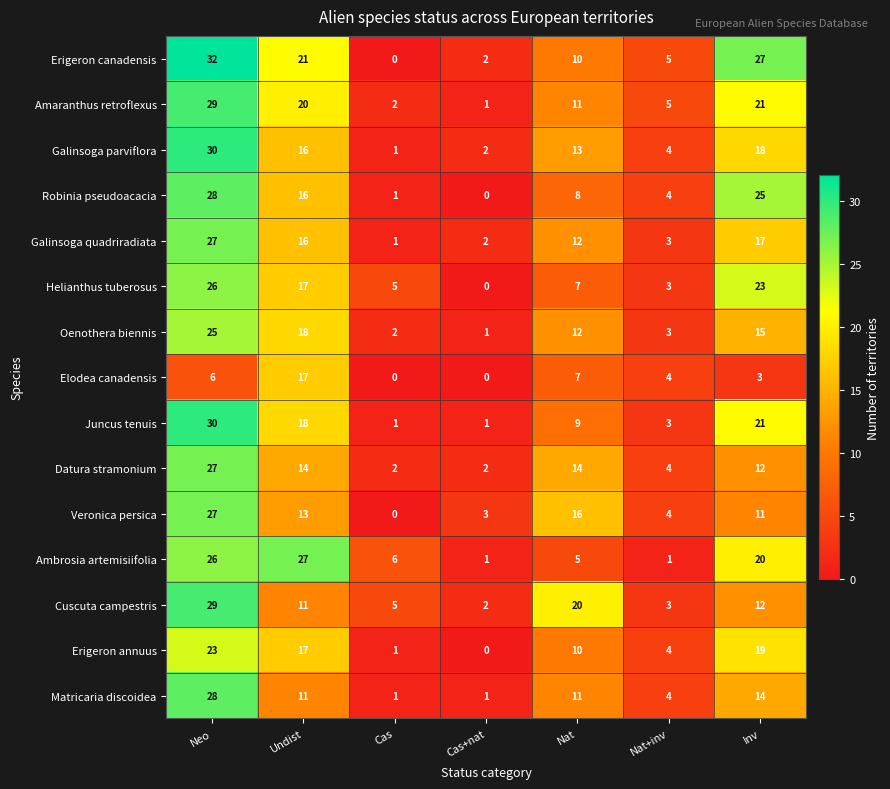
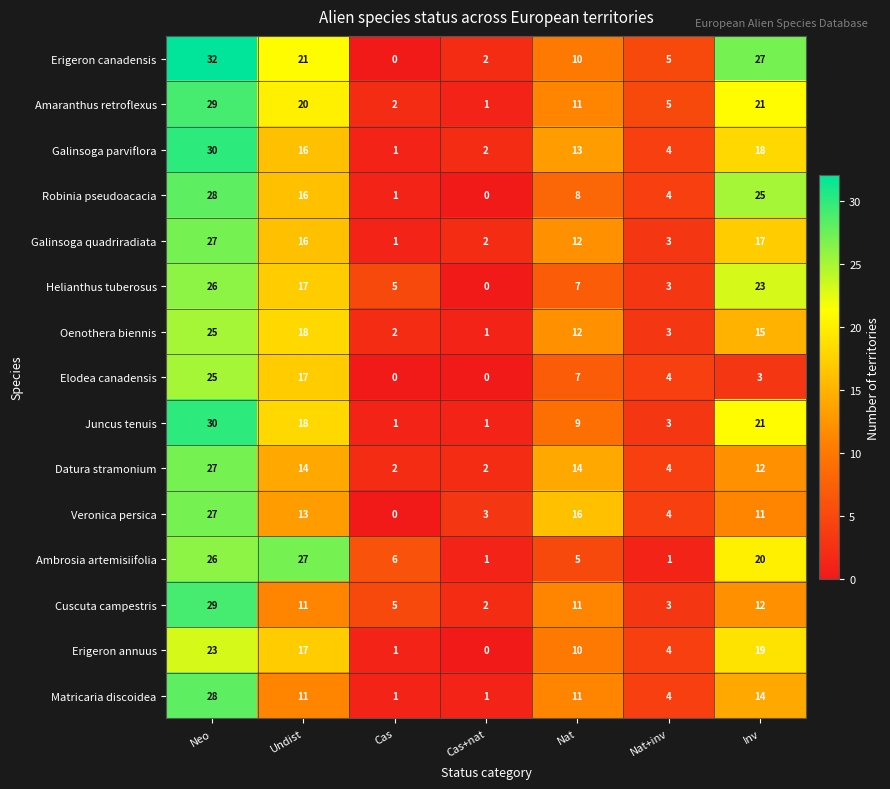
  {
    "Erigeron canadensis": {
      "Neo": 32,
      "Undist": 21,
      "Cas": 0,
      "Cas+nat": 2,
      "Nat": 10,
      "Nat+inv": 5,
      "Inv": 27
    },
    "Amaranthus retroflexus": {
      "Neo": 29,
      "Undist": 20,
      "Cas": 2,
      "Cas+nat": 1,
      "Nat": 11,
      "Nat+inv": 5,
      "Inv": 21
    },
    "Galinsoga parviflora": {
      "Neo": 30,
      "Undist": 16,
      "Cas": 1,
      "Cas+nat": 2,
      "Nat": 13,
      "Nat+inv": 4,
      "Inv": 18
    },
    "Robinia pseudoacacia": {
      "Neo": 28,
      "Undist": 16,
      "Cas": 1,
      "Cas+nat": 0,
      "Nat": 8,
      "Nat+inv": 4,
      "Inv": 25
    },
    "Galinsoga quadriradiata": {
      "Neo": 27,
      "Undist": 16,
      "Cas": 1,
      "Cas+nat": 2,
      "Nat": 12,
      "Nat+inv": 3,
      "Inv": 17
    },
    "Helianthus tuberosus": {
      "Neo": 26,
      "Undist": 17,
      "Cas": 5,
      "Cas+nat": 0,
      "Nat": 7,
      "Nat+inv": 3,
      "Inv": 23
    },
    "Oenothera biennis": {
      "Neo": 25,
      "Undist": 18,
      "Cas": 2,
      "Cas+nat": 1,
      "Nat": 12,
      "Nat+inv": 3,
      "Inv": 15
    },
    "Elodea canadensis": {
-     "Neo": 6,
+     "Neo": 25,
      "Undist": 17,
      "Cas": 0,
      "Cas+nat": 0,
      "Nat": 7,
      "Nat+inv": 4,
      "Inv": 3
    },
    "Juncus tenuis": {
      "Neo": 30,
      "Undist": 18,
      "Cas": 1,
      "Cas+nat": 1,
      "Nat": 9,
      "Nat+inv": 3,
      "Inv": 21
    },
    "Datura stramonium": {
      "Neo": 27,
      "Undist": 14,
      "Cas": 2,
      "Cas+nat": 2,
      "Nat": 14,
      "Nat+inv": 4,
      "Inv": 12
    },
    "Veronica persica": {
      "Neo": 27,
      "Undist": 13,
      "Cas": 0,
      "Cas+nat": 3,
      "Nat": 16,
      "Nat+inv": 4,
      "Inv": 11
    },
    "Ambrosia artemisiifolia": {
      "Neo": 26,
      "Undist": 27,
      "Cas": 6,
      "Cas+nat": 1,
      "Nat": 5,
      "Nat+inv": 1,
      "Inv": 20
    },
    "Cuscuta campestris": {
      "Neo": 29,
      "Undist": 11,
      "Cas": 5,
      "Cas+nat": 2,
-     "Nat": 20,
+     "Nat": 11,
      "Nat+inv": 3,
      "Inv": 12
    },
    "Erigeron annuus": {
      "Neo": 23,
      "Undist": 17,
      "Cas": 1,
      "Cas+nat": 0,
      "Nat": 10,
      "Nat+inv": 4,
      "Inv": 19
    },
    "Matricaria discoidea": {
      "Neo": 28,
      "Undist": 11,
      "Cas": 1,
      "Cas+nat": 1,
      "Nat": 11,
      "Nat+inv": 4,
      "Inv": 14
    }
  }
